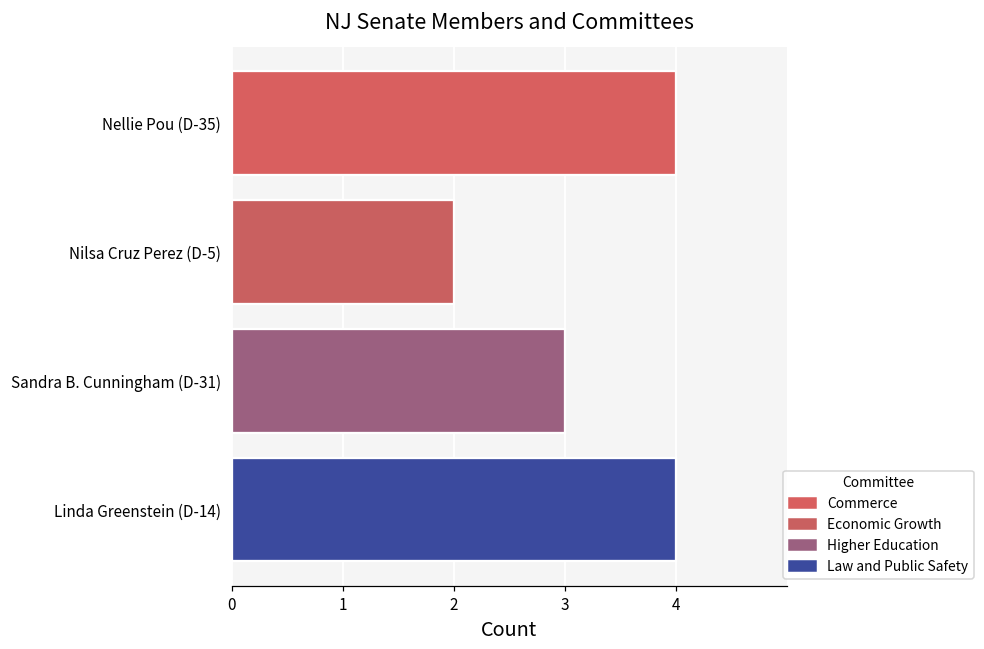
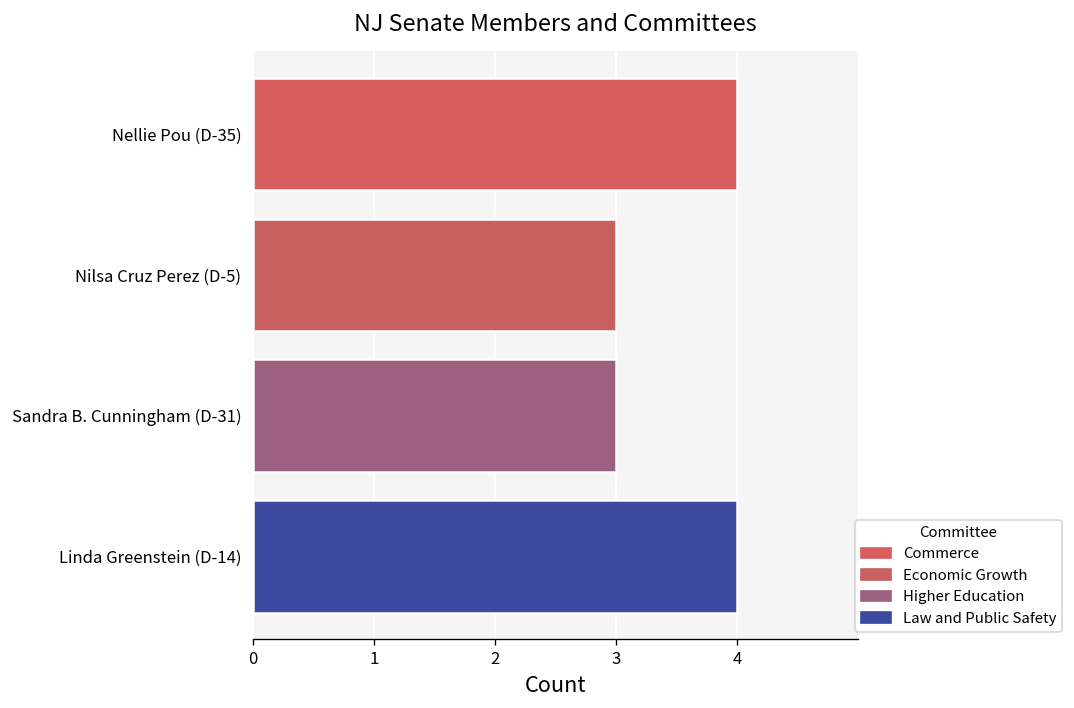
  {
    "Nellie Pou (D-35)": 4,
-   "Nilsa Cruz Perez (D-5)": 2,
+   "Nilsa Cruz Perez (D-5)": 3,
    "Sandra B. Cunningham (D-31)": 3,
    "Linda Greenstein (D-14)": 4
  }
